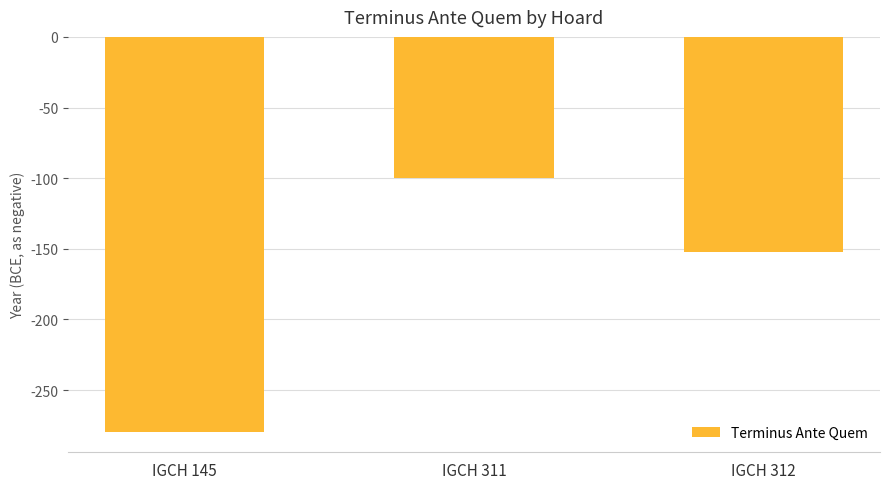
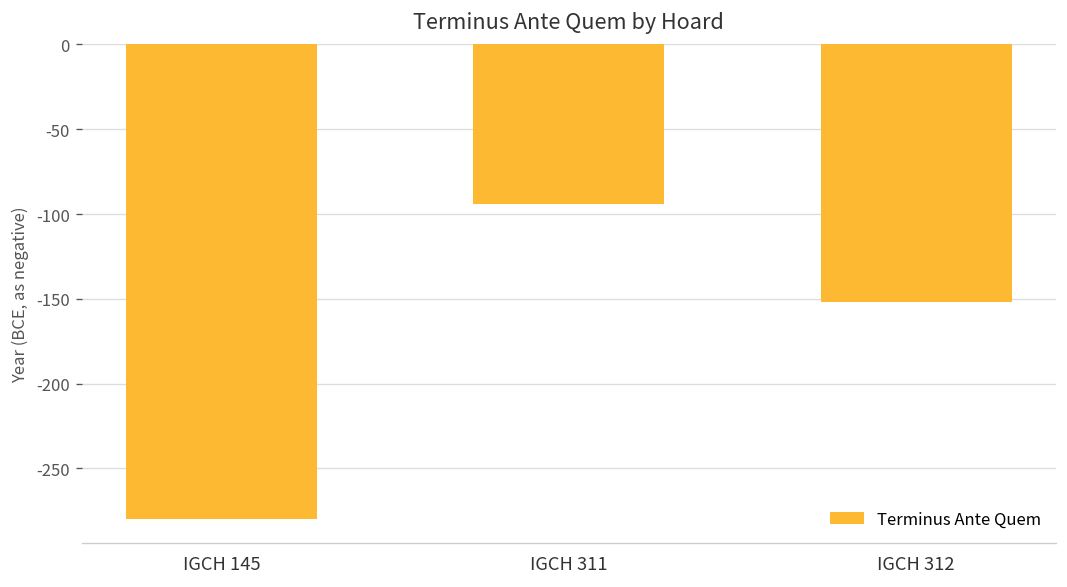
  {
    "IGCH 145": -280,
-   "IGCH 311": -100,
+   "IGCH 311": -94,
    "IGCH 312": -152
  }
